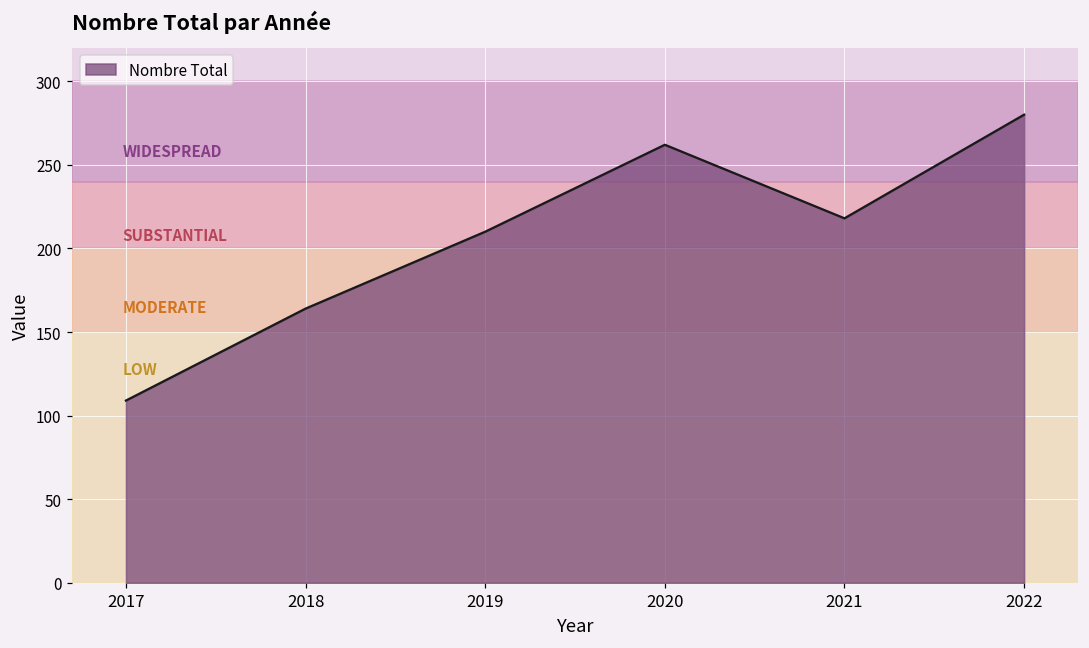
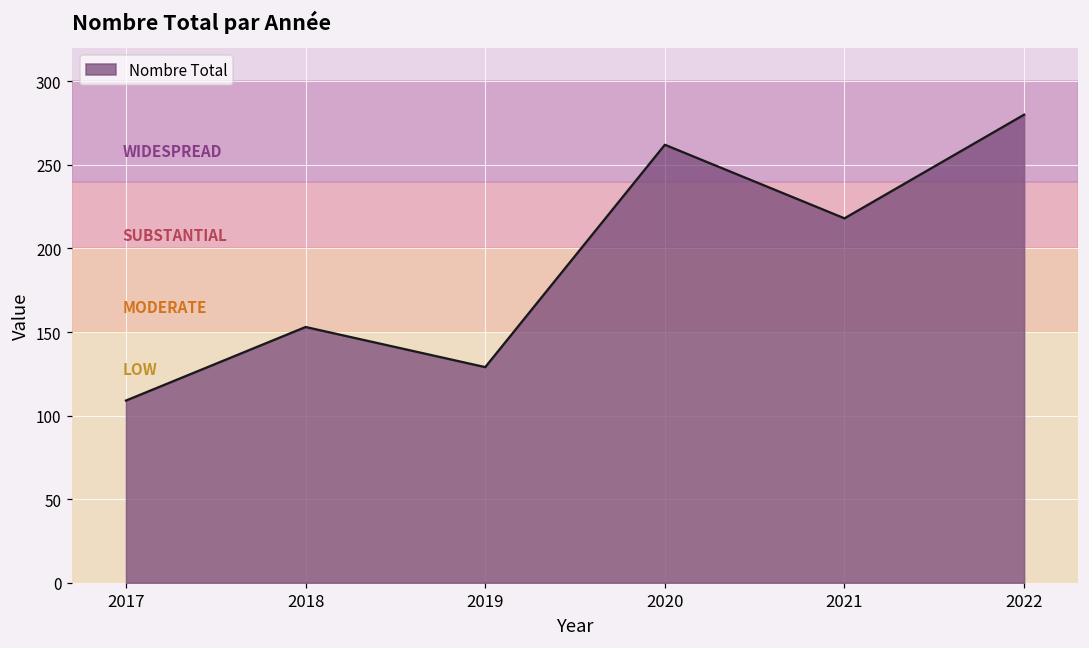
  {
    "2017": 109,
-   "2018": 164,
-   "2019": 210,
+   "2018": 153,
+   "2019": 129,
    "2020": 262,
    "2021": 218,
    "2022": 280
  }
